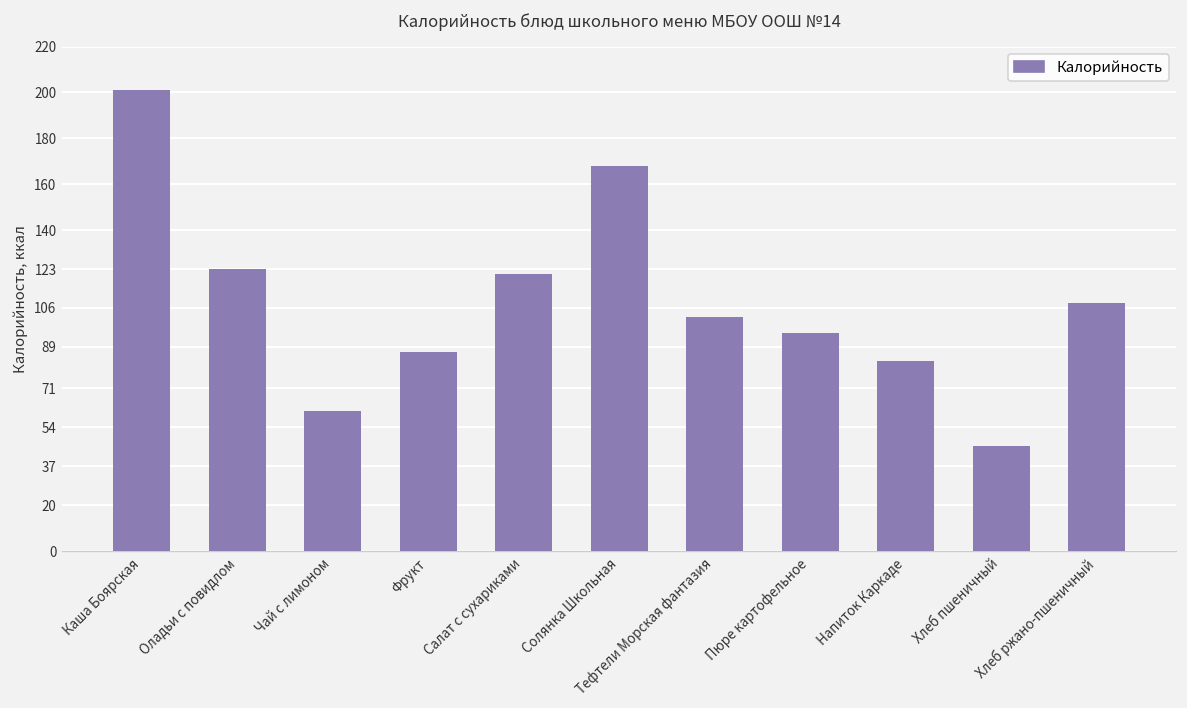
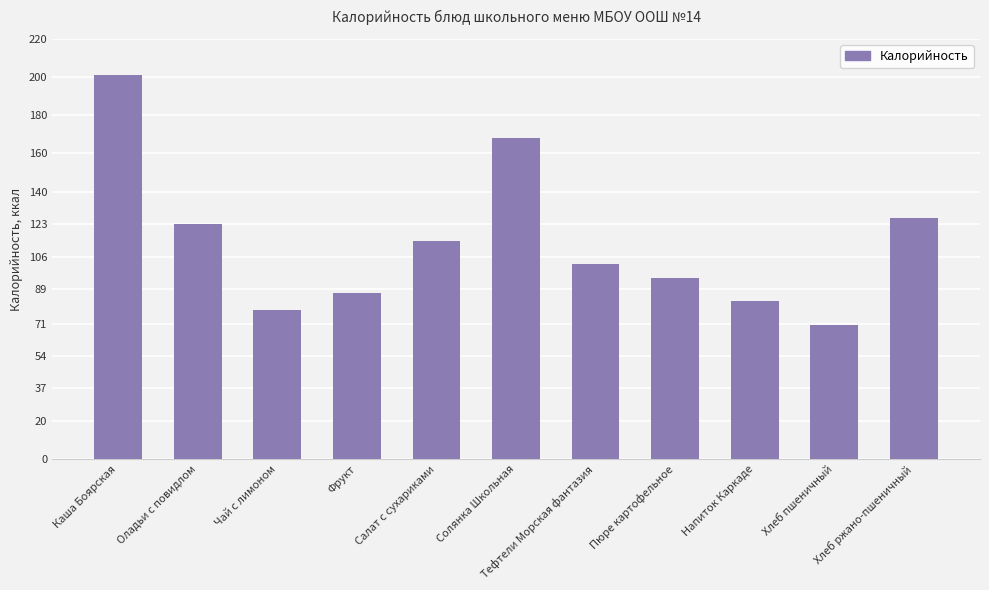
  {
    "Каша Боярская": 201,
    "Оладьи с повидлом": 123,
-   "Чай с лимоном": 61,
+   "Чай с лимоном": 78,
    "Фрукт": 87,
-   "Салат с сухариками": 121,
+   "Салат с сухариками": 114,
    "Солянка Школьная": 168,
    "Тефтели Морская фантазия": 102,
    "Пюре картофельное": 95,
    "Напиток Каркаде": 83,
-   "Хлеб пшеничный": 46,
-   "Хлеб ржано-пшеничный": 108
+   "Хлеб пшеничный": 70,
+   "Хлеб ржано-пшеничный": 126
  }
